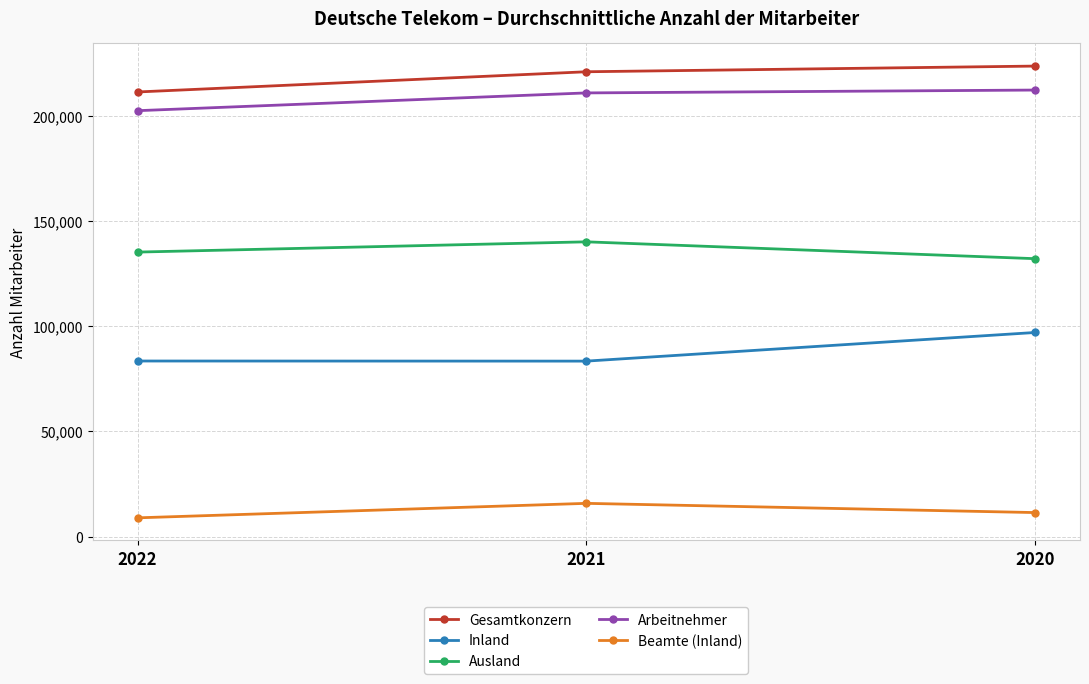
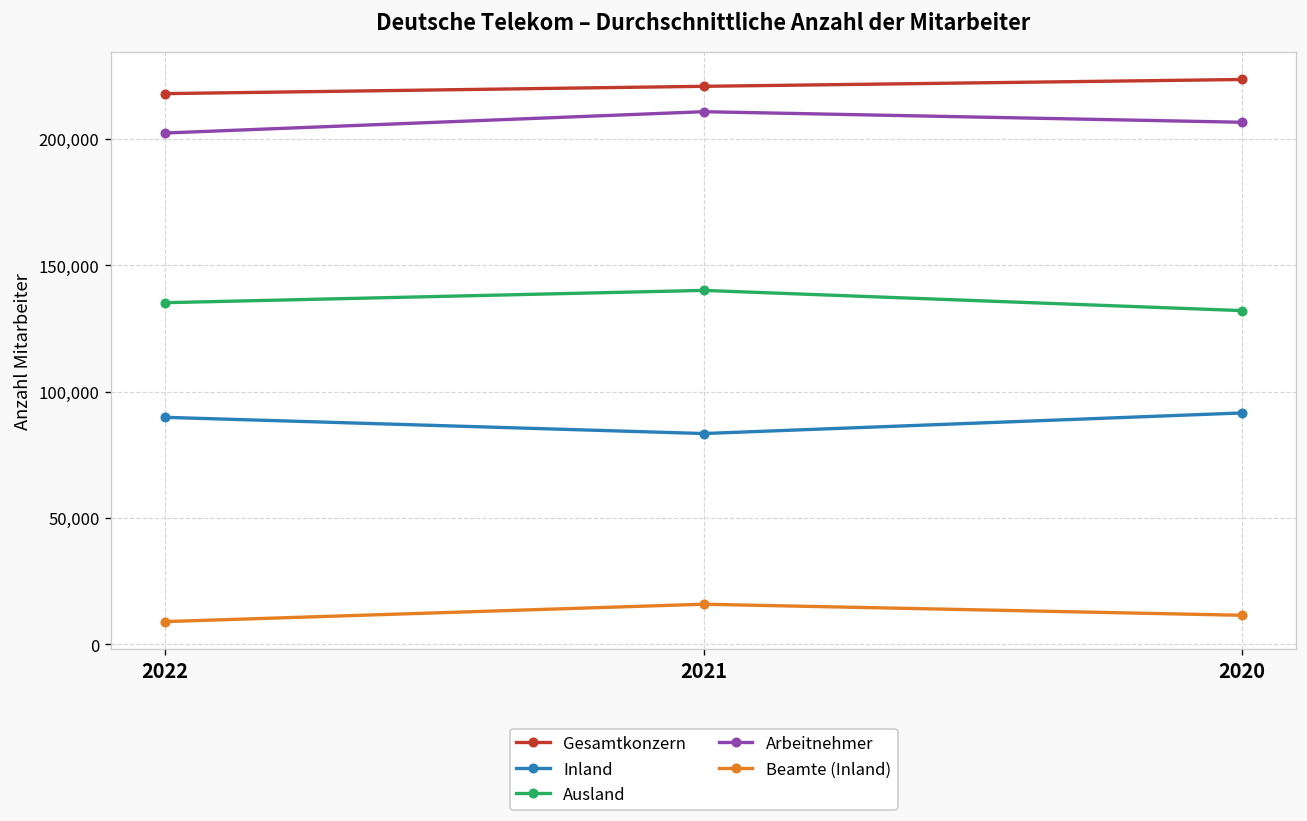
  {
    "Gesamtkonzern": {
-     "2022": "211,000",
+     "2022": "218,000",
      "2021": "221,000",
      "2020": "224,000"
    },
    "Inland": {
-     "2022": "83,000",
+     "2022": "90,000",
      "2021": "83,000",
-     "2020": "97,000"
+     "2020": "92,000"
    },
    "Ausland": {
      "2022": "135,000",
      "2021": "140,000",
      "2020": "132,000"
    },
    "Arbeitnehmer": {
      "2022": "202,000",
      "2021": "211,000",
-     "2020": "212,000"
+     "2020": "207,000"
    },
    "Beamte (Inland)": {
      "2022": "9,000",
      "2021": "16,000",
      "2020": "11,000"
    }
  }
